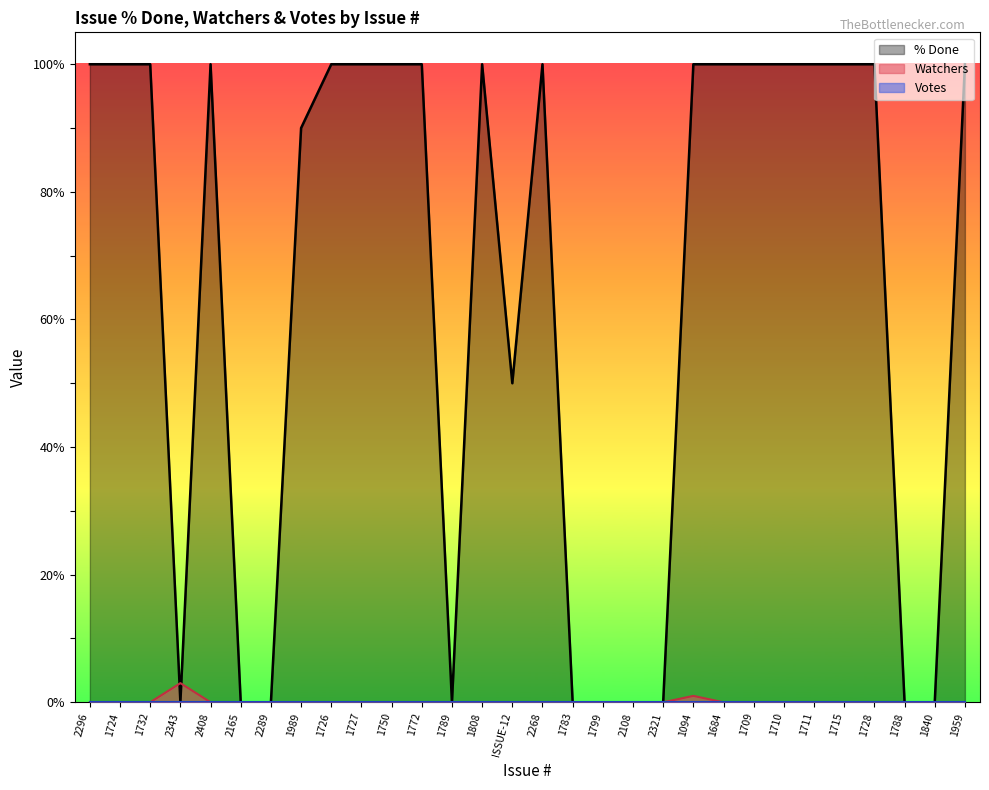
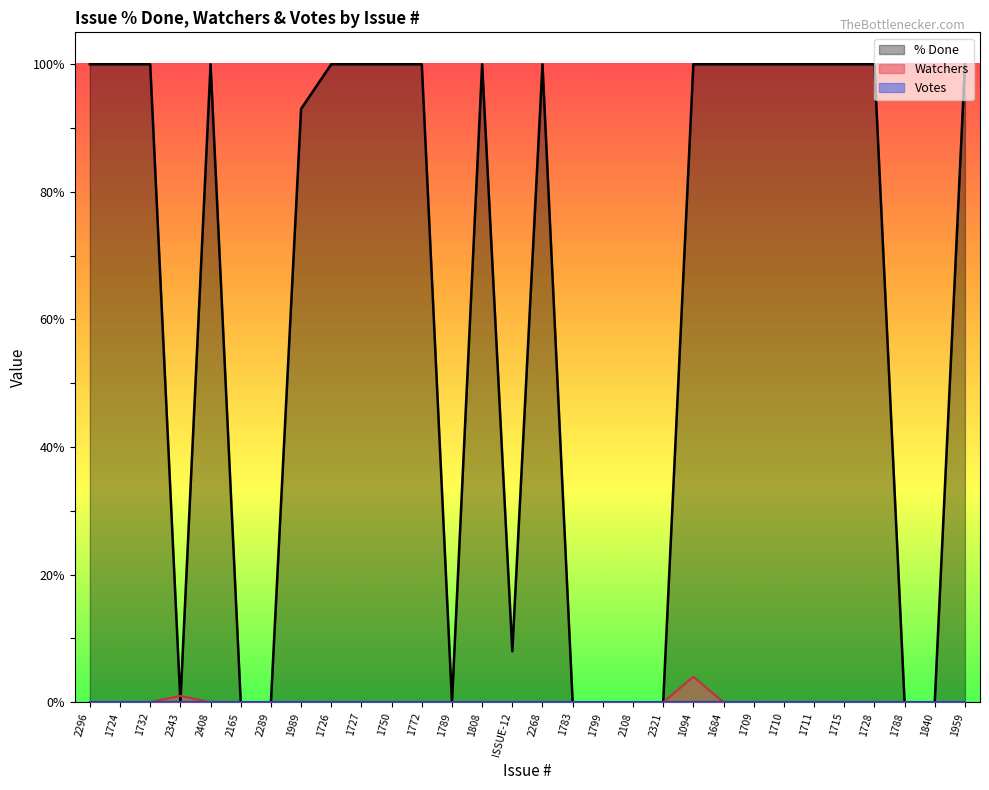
  {
    "% Done": {
      "2296": "100%",
      "1724": "100%",
      "1732": "100%",
      "2408": "100%",
-     "1989": "90%",
+     "1989": "93%",
      "1726": "100%",
      "1727": "100%",
      "1750": "100%",
      "1772": "100%",
      "1808": "100%",
-     "ISSUE-12": "50%",
+     "ISSUE-12": "8%",
      "2268": "100%",
      "1094": "100%",
      "1684": "100%",
      "1709": "100%",
      "1710": "100%",
      "1711": "100%",
      "1715": "100%",
      "1728": "100%"
    },
    "Watchers": {
-     "2343": "3%",
-     "1094": "1%"
+     "2343": "1%",
+     "1094": "4%"
    },
    "Votes": {
      "1094": "0%"
    }
  }
